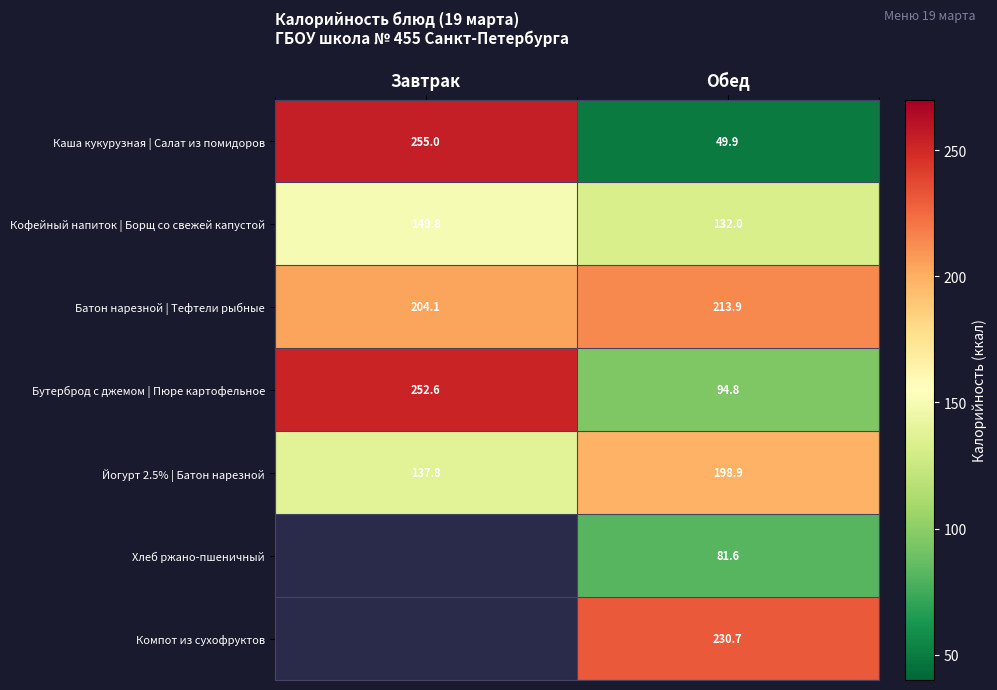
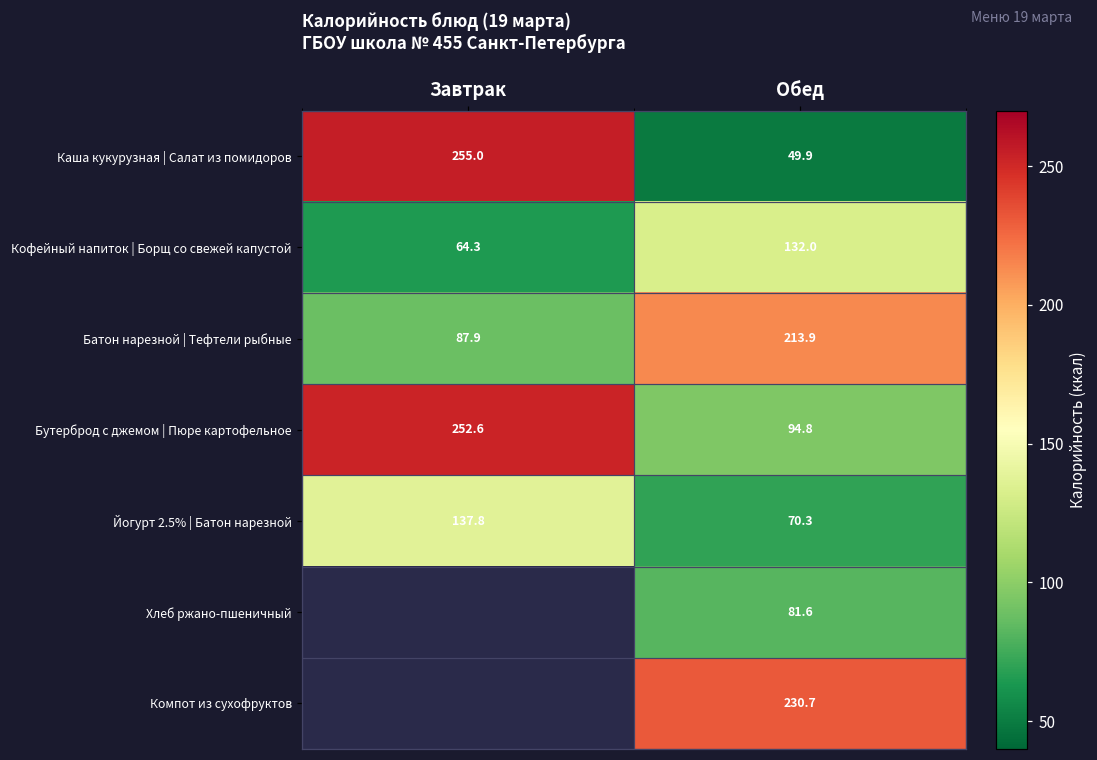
  {
    "Кофейный напиток | Борщ со свежей капустой": {
-     "Завтрак": 149.8
+     "Завтрак": 64.3
    },
    "Батон нарезной | Тефтели рыбные": {
-     "Завтрак": 204.1
+     "Завтрак": 87.9
    },
    "Йогурт 2.5% | Батон нарезной": {
-     "Обед": 198.9
+     "Обед": 70.3
    }
  }
